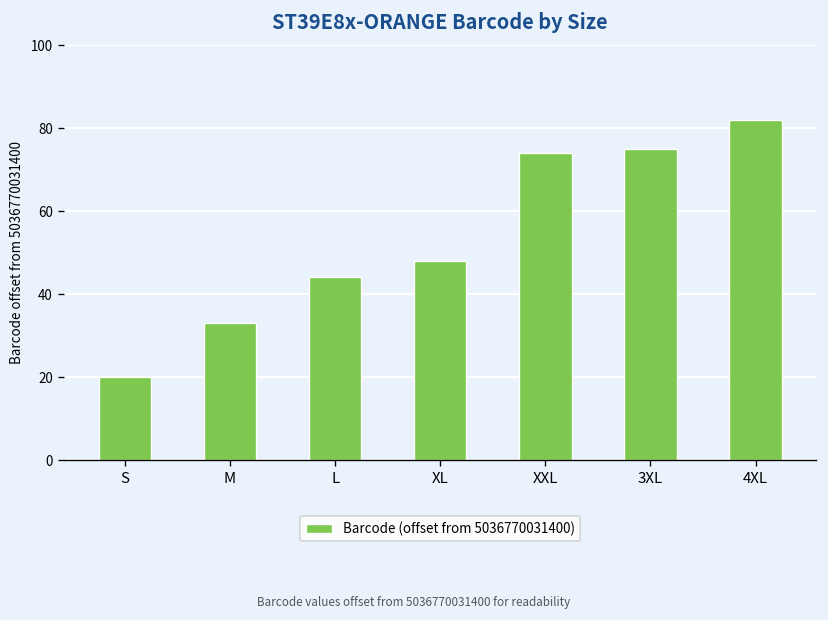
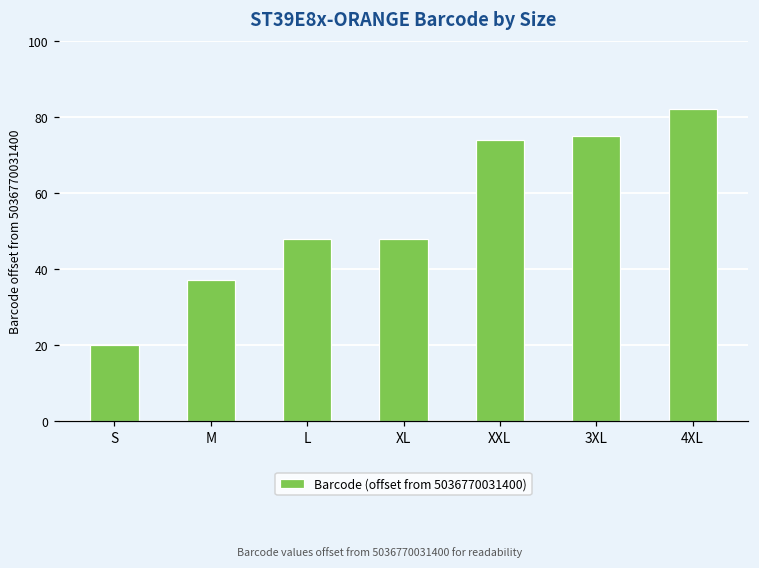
  {
    "S": 20,
-   "M": 33,
-   "L": 44,
+   "M": 37,
+   "L": 48,
    "XL": 48,
    "XXL": 74,
    "3XL": 75,
    "4XL": 82
  }
